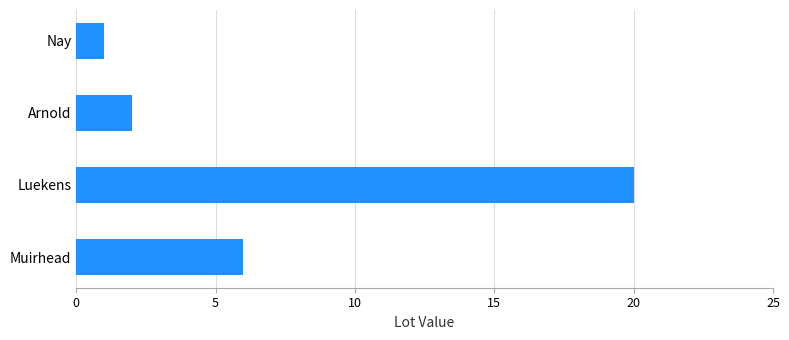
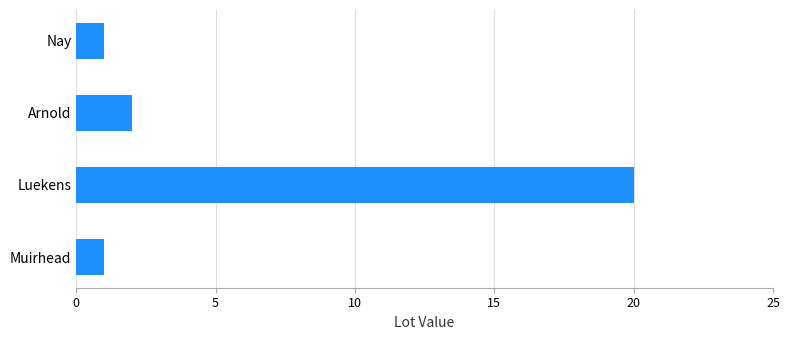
  {
    "Nay": 1,
    "Arnold": 2,
    "Luekens": 20,
-   "Muirhead": 6
+   "Muirhead": 1
  }
